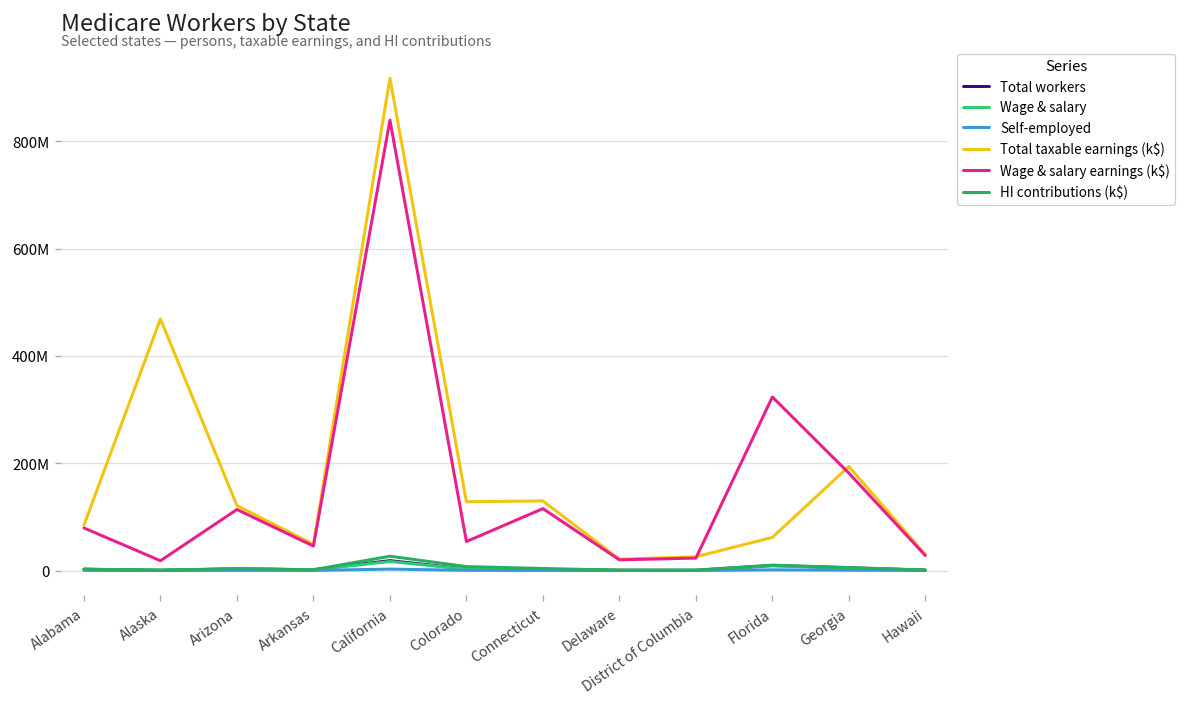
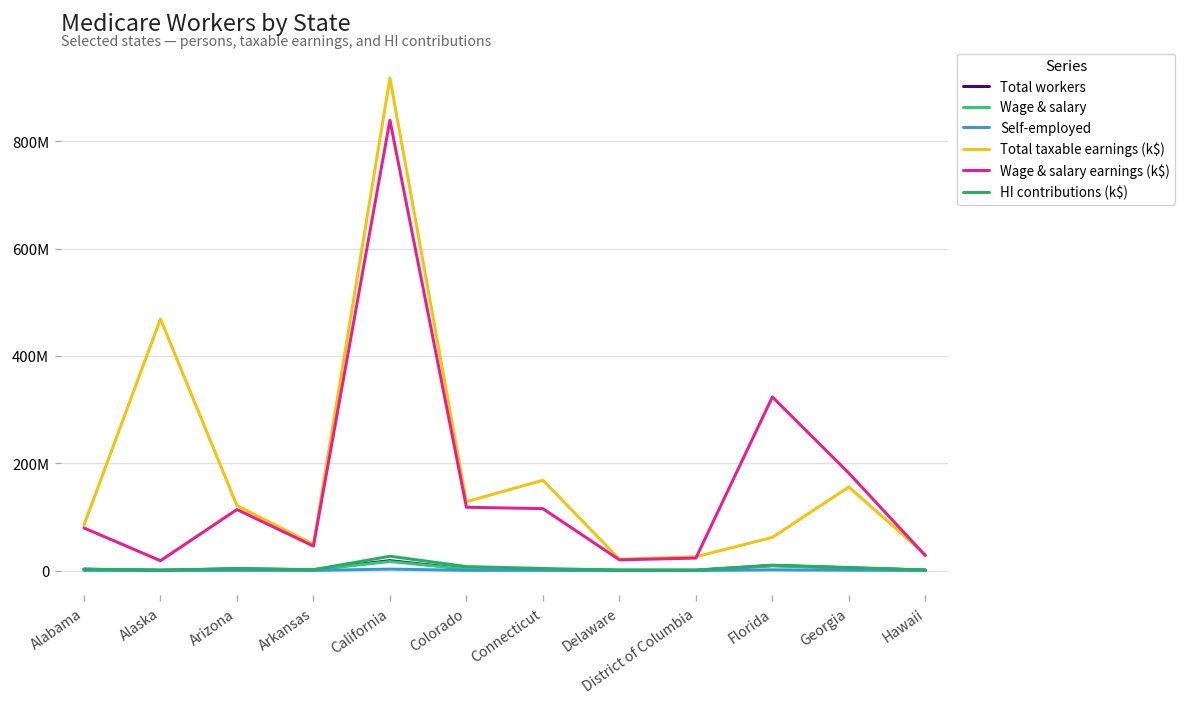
  {
    "Self-employed": {
      "California": 0,
      "Florida": 0
    },
    "Total taxable earnings (k$)": {
      "Alaska": 470000000,
      "Arizona": 120000000,
      "California": 920000000,
      "Colorado": 130000000,
-     "Connecticut": 130000000,
+     "Connecticut": 170000000,
      "Florida": 60000000,
-     "Georgia": 190000000
+     "Georgia": 160000000
    },
    "Wage & salary earnings (k$)": {
      "Alaska": 20000000,
      "Arizona": 110000000,
      "California": 840000000,
-     "Colorado": 50000000,
+     "Colorado": 120000000,
      "Connecticut": 120000000,
      "Florida": 320000000,
      "Georgia": 180000000
    }
  }
